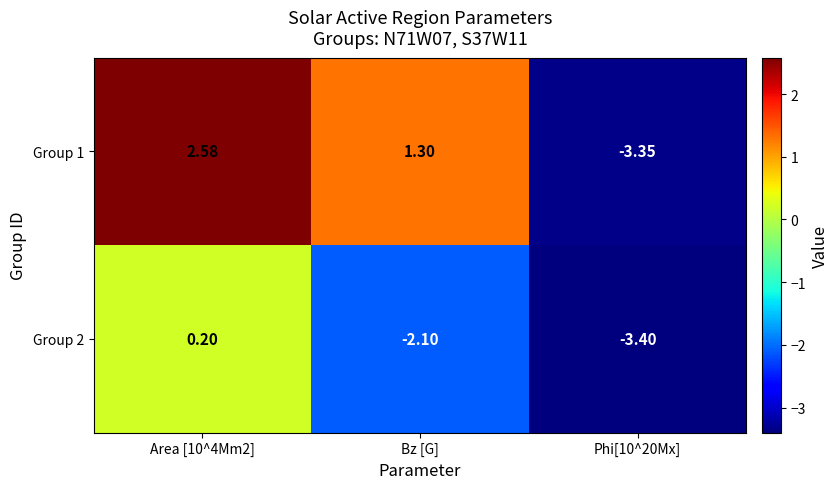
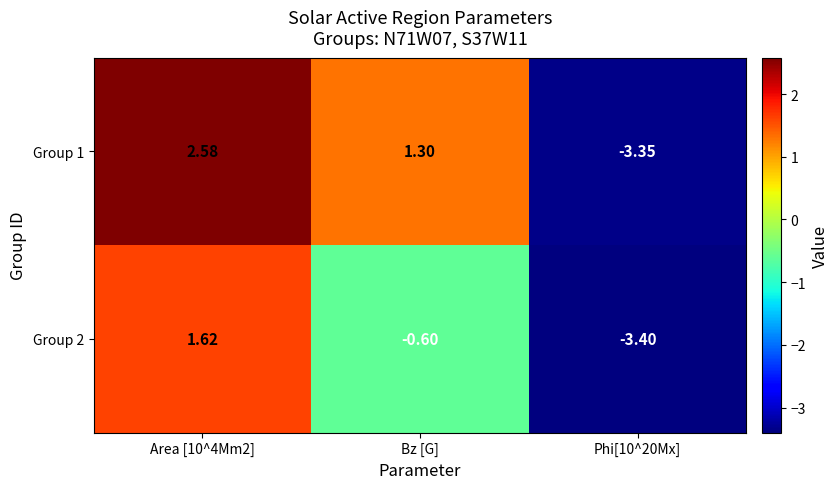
  {
    "Group 1": {
      "Area [10^4Mm2]": 2.58,
      "Bz [G]": 1.30,
      "Phi[10^20Mx]": -3.35
    },
    "Group 2": {
-     "Area [10^4Mm2]": 0.20,
-     "Bz [G]": -2.10,
+     "Area [10^4Mm2]": 1.62,
+     "Bz [G]": -0.60,
      "Phi[10^20Mx]": -3.40
    }
  }
